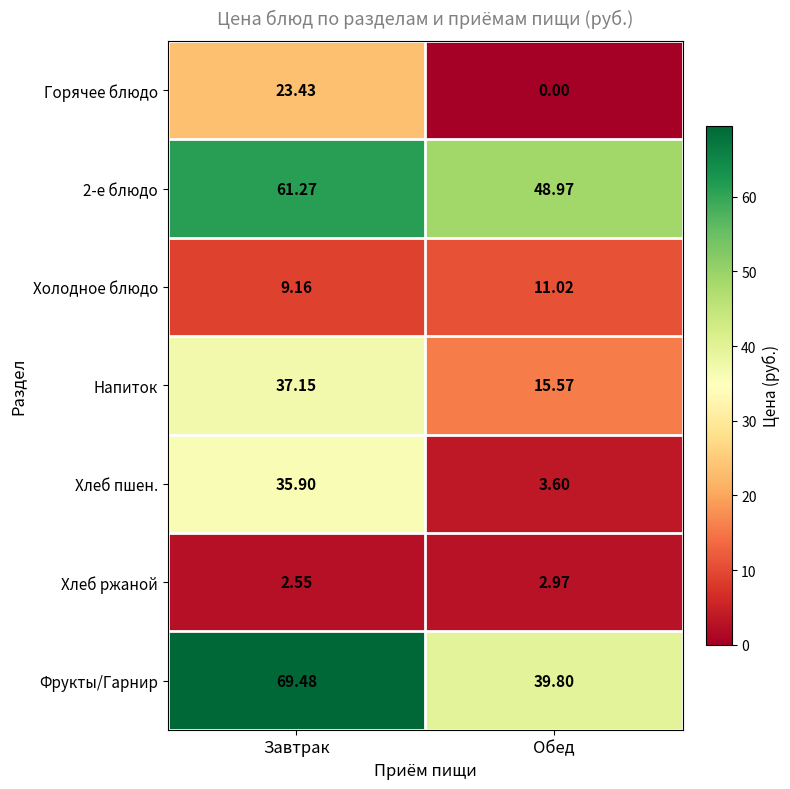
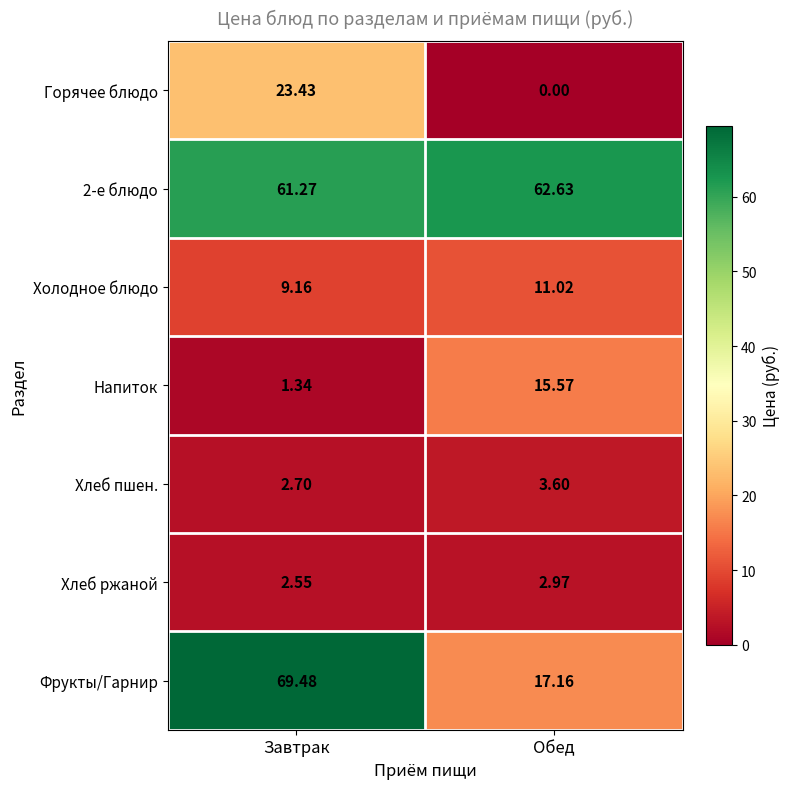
  {
    "Горячее блюдо": {
      "Завтрак": 23.43,
      "Обед": 0.00
    },
    "2-е блюдо": {
      "Завтрак": 61.27,
-     "Обед": 48.97
+     "Обед": 62.63
    },
    "Холодное блюдо": {
      "Завтрак": 9.16,
      "Обед": 11.02
    },
    "Напиток": {
-     "Завтрак": 37.15,
+     "Завтрак": 1.34,
      "Обед": 15.57
    },
    "Хлеб пшен.": {
-     "Завтрак": 35.90,
+     "Завтрак": 2.70,
      "Обед": 3.60
    },
    "Хлеб ржаной": {
      "Завтрак": 2.55,
      "Обед": 2.97
    },
    "Фрукты/Гарнир": {
      "Завтрак": 69.48,
-     "Обед": 39.80
+     "Обед": 17.16
    }
  }
